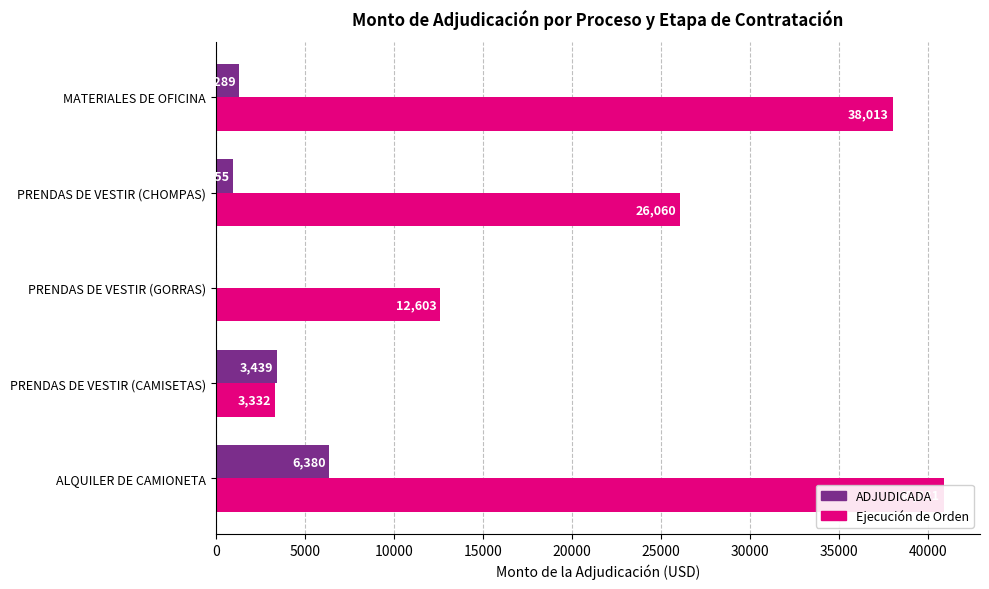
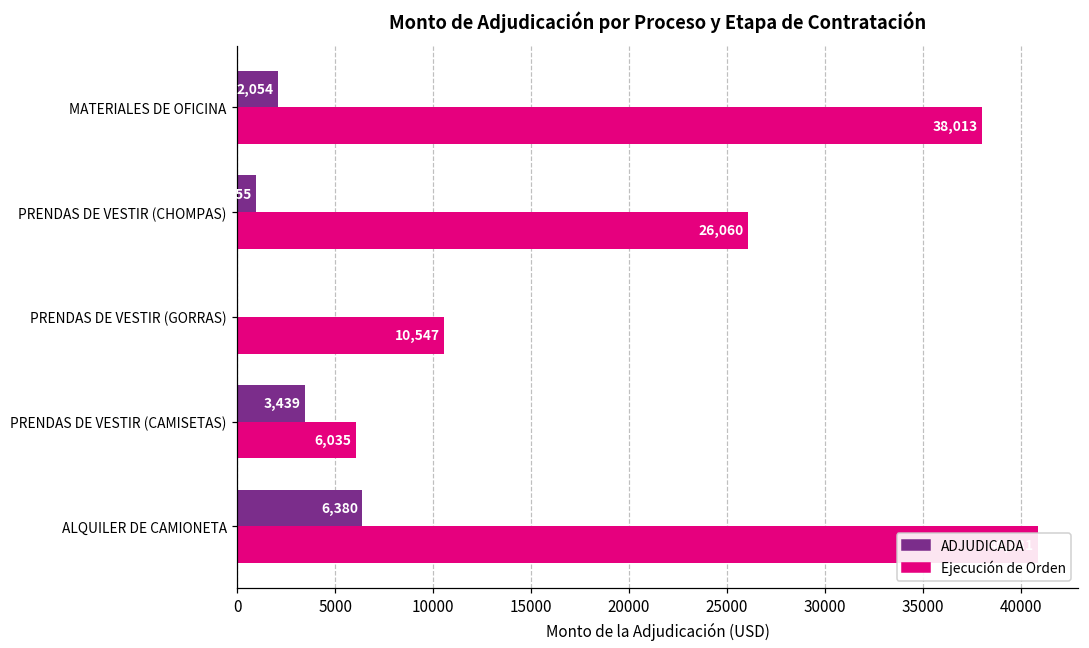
  {
    "ADJUDICADA": {
-     "MATERIALES DE OFICINA": "1300"
+     "MATERIALES DE OFICINA": "2100"
    },
    "Ejecución de Orden": {
      "MATERIALES DE OFICINA": "38,013",
      "PRENDAS DE VESTIR (CHOMPAS)": "26,060",
-     "PRENDAS DE VESTIR (GORRAS)": "12,603",
-     "PRENDAS DE VESTIR (CAMISETAS)": "3,332"
+     "PRENDAS DE VESTIR (GORRAS)": "10,547",
+     "PRENDAS DE VESTIR (CAMISETAS)": "6,035"
    }
  }
